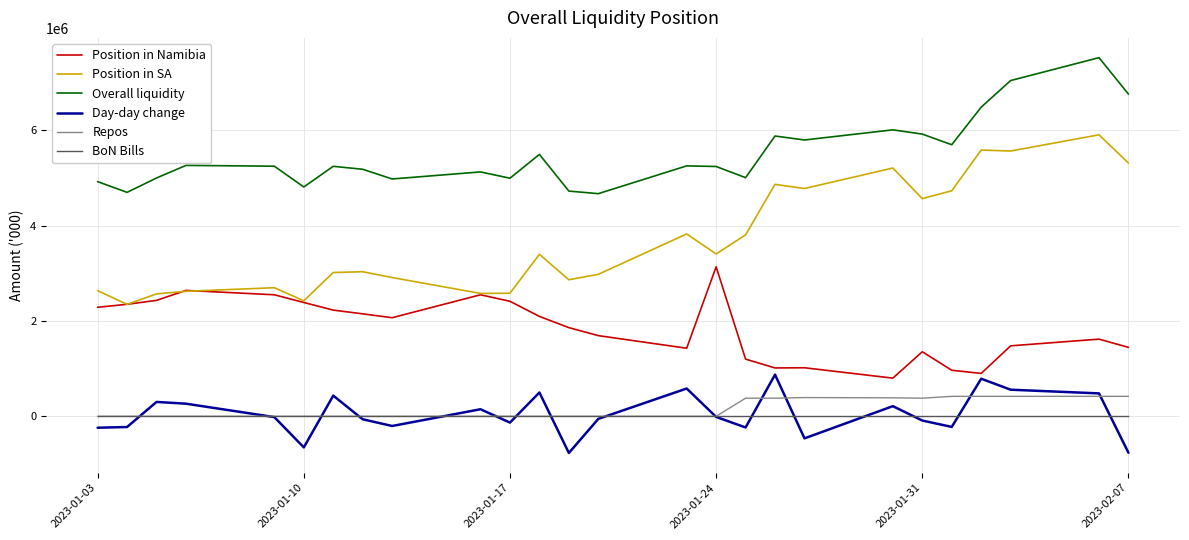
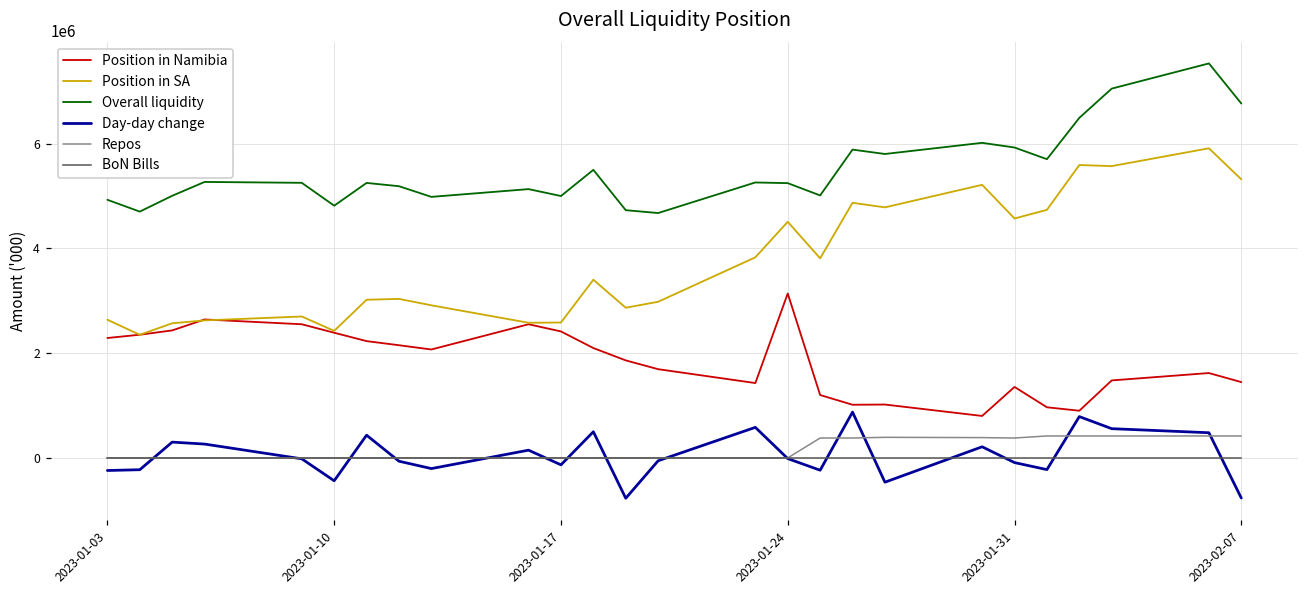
  {
    "Position in Namibia": {
      "2023-01-03": 2300000,
      "2023-01-17": 2400000,
      "2023-01-24": 3100000,
      "2023-01-31": 1400000,
      "2023-02-07": 1400000
    },
    "Position in SA": {
      "2023-01-03": 2600000,
      "2023-01-17": 2600000,
-     "2023-01-24": 3400000,
+     "2023-01-24": 4500000,
      "2023-01-31": 4600000,
      "2023-02-07": 5300000
    },
    "Overall liquidity": {
      "2023-01-03": 4900000,
      "2023-01-10": 4800000,
      "2023-01-17": 5000000,
      "2023-01-24": 5200000,
      "2023-01-31": 5900000,
      "2023-02-07": 6800000
    },
    "Day-day change": {
      "2023-01-03": -200000,
-     "2023-01-10": -700000,
+     "2023-01-10": -400000,
      "2023-01-17": -100000,
      "2023-01-31": -100000,
      "2023-02-07": -800000
    },
    "Repos": {
      "2023-01-31": 400000,
      "2023-02-07": 400000
    },
    "BoN Bills": {
      "2023-01-31": 0,
      "2023-02-07": 0
    }
  }
